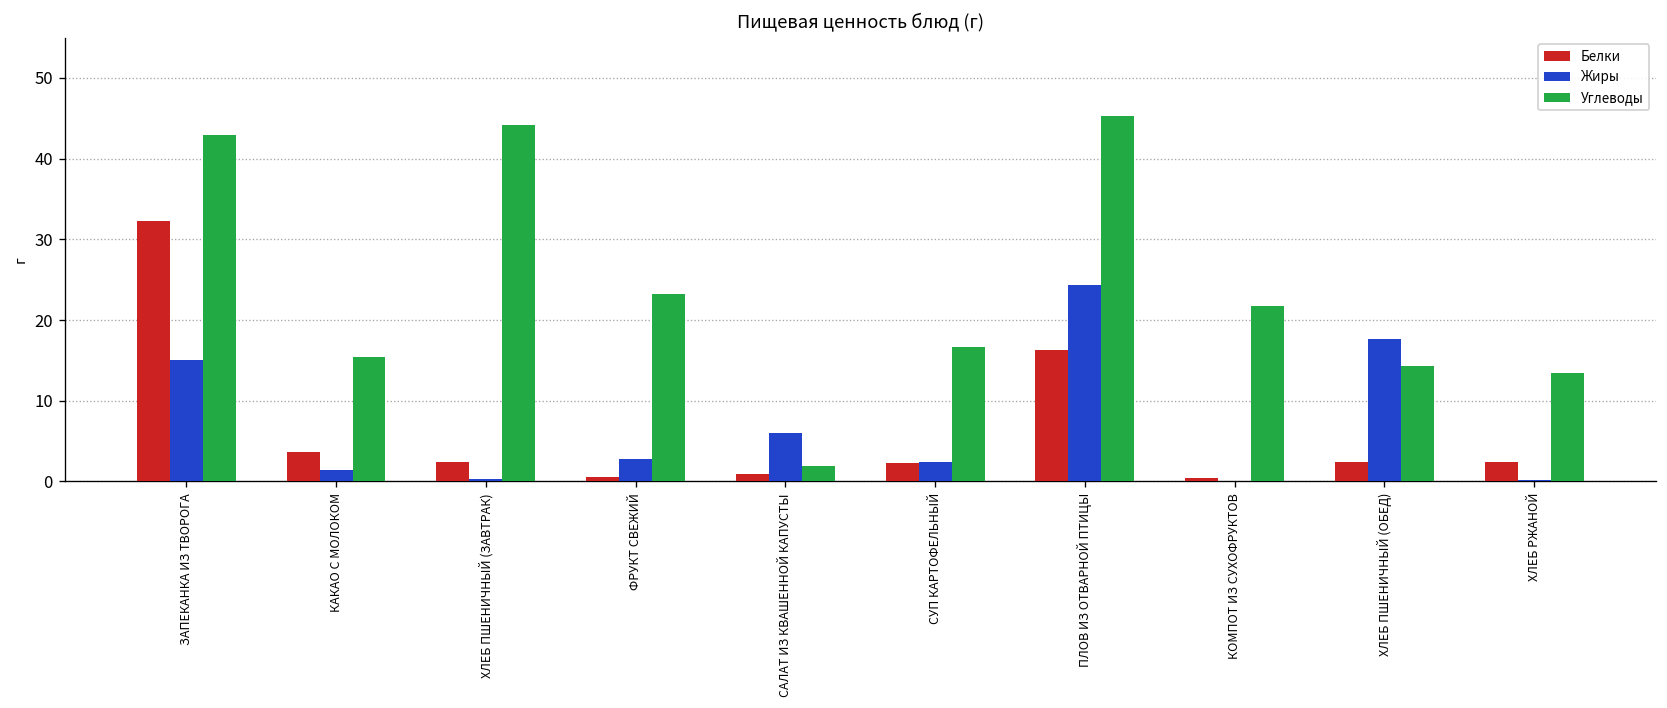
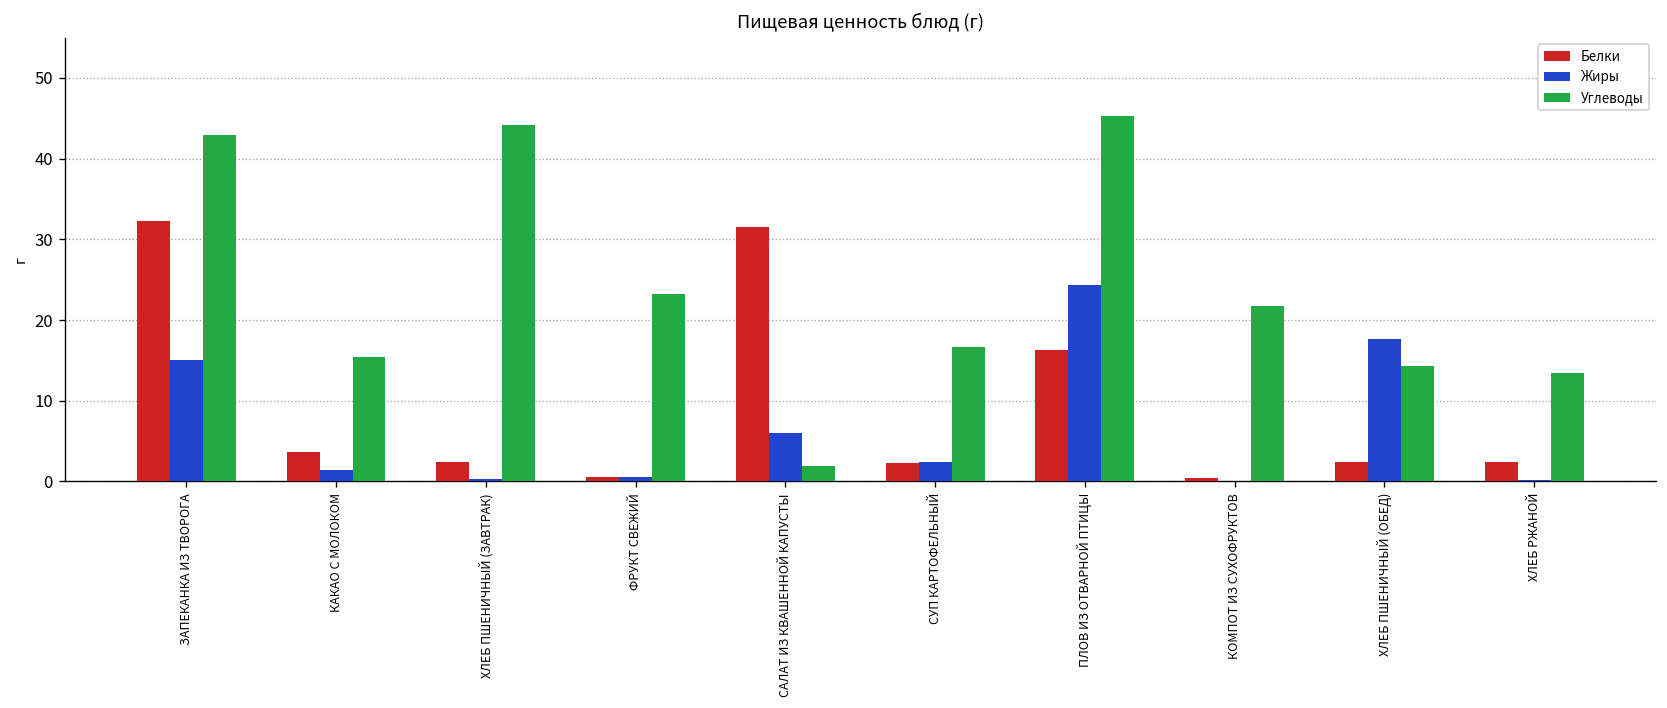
  {
    "Белки": {
      "ЗАПЕКАНКА ИЗ ТВОРОГА": 32,
      "КАКАО С МОЛОКОМ": 4,
      "ХЛЕБ ПШЕНИЧНЫЙ (ЗАВТРАК)": 2,
      "ФРУКТ СВЕЖИЙ": 1,
-     "САЛАТ ИЗ КВАШЕННОЙ КАПУСТЫ": 1,
+     "САЛАТ ИЗ КВАШЕННОЙ КАПУСТЫ": 31,
      "СУП КАРТОФЕЛЬНЫЙ": 2,
      "ПЛОВ ИЗ ОТВАРНОЙ ПТИЦЫ": 16,
      "КОМПОТ ИЗ СУХОФРУКТОВ": 0,
      "ХЛЕБ ПШЕНИЧНЫЙ (ОБЕД)": 2,
      "ХЛЕБ РЖАНОЙ": 2
    },
    "Жиры": {
      "ЗАПЕКАНКА ИЗ ТВОРОГА": 15,
      "КАКАО С МОЛОКОМ": 1,
-     "ФРУКТ СВЕЖИЙ": 3,
+     "ФРУКТ СВЕЖИЙ": 1,
      "САЛАТ ИЗ КВАШЕННОЙ КАПУСТЫ": 6,
      "СУП КАРТОФЕЛЬНЫЙ": 2,
      "ПЛОВ ИЗ ОТВАРНОЙ ПТИЦЫ": 24,
      "ХЛЕБ ПШЕНИЧНЫЙ (ОБЕД)": 18
    },
    "Углеводы": {
      "ЗАПЕКАНКА ИЗ ТВОРОГА": 43,
      "КАКАО С МОЛОКОМ": 15,
      "ХЛЕБ ПШЕНИЧНЫЙ (ЗАВТРАК)": 44,
      "ФРУКТ СВЕЖИЙ": 23,
      "САЛАТ ИЗ КВАШЕННОЙ КАПУСТЫ": 2,
      "СУП КАРТОФЕЛЬНЫЙ": 17,
      "ПЛОВ ИЗ ОТВАРНОЙ ПТИЦЫ": 45,
      "КОМПОТ ИЗ СУХОФРУКТОВ": 22,
      "ХЛЕБ ПШЕНИЧНЫЙ (ОБЕД)": 14,
      "ХЛЕБ РЖАНОЙ": 13
    }
  }
